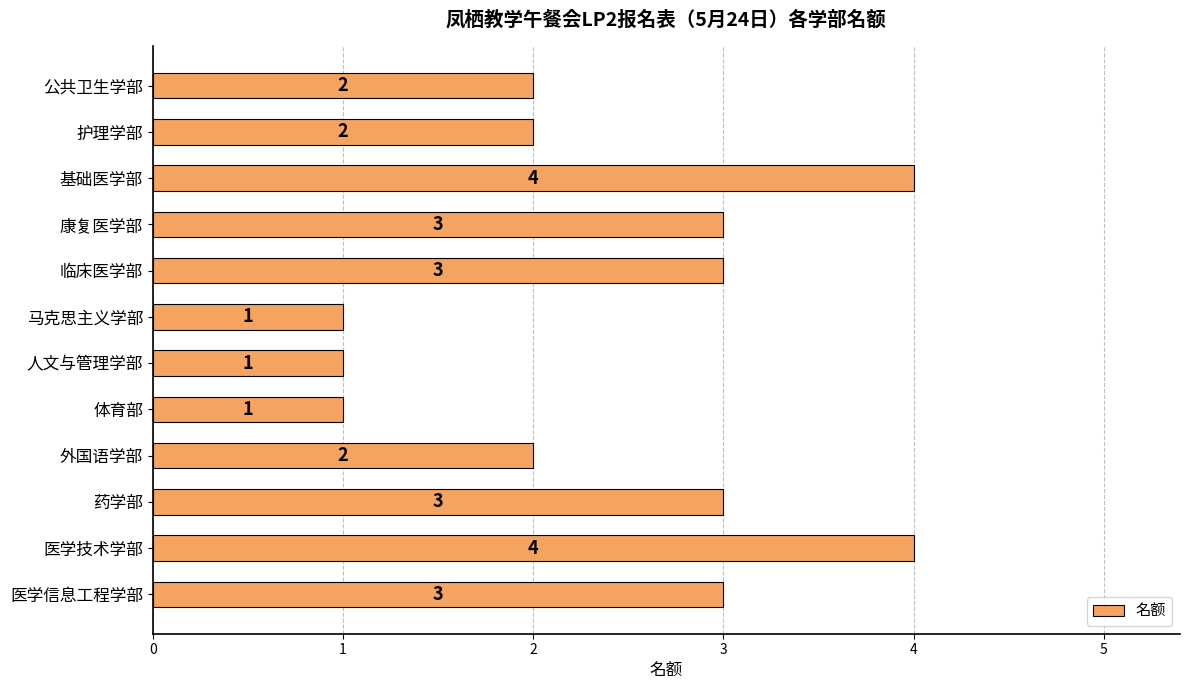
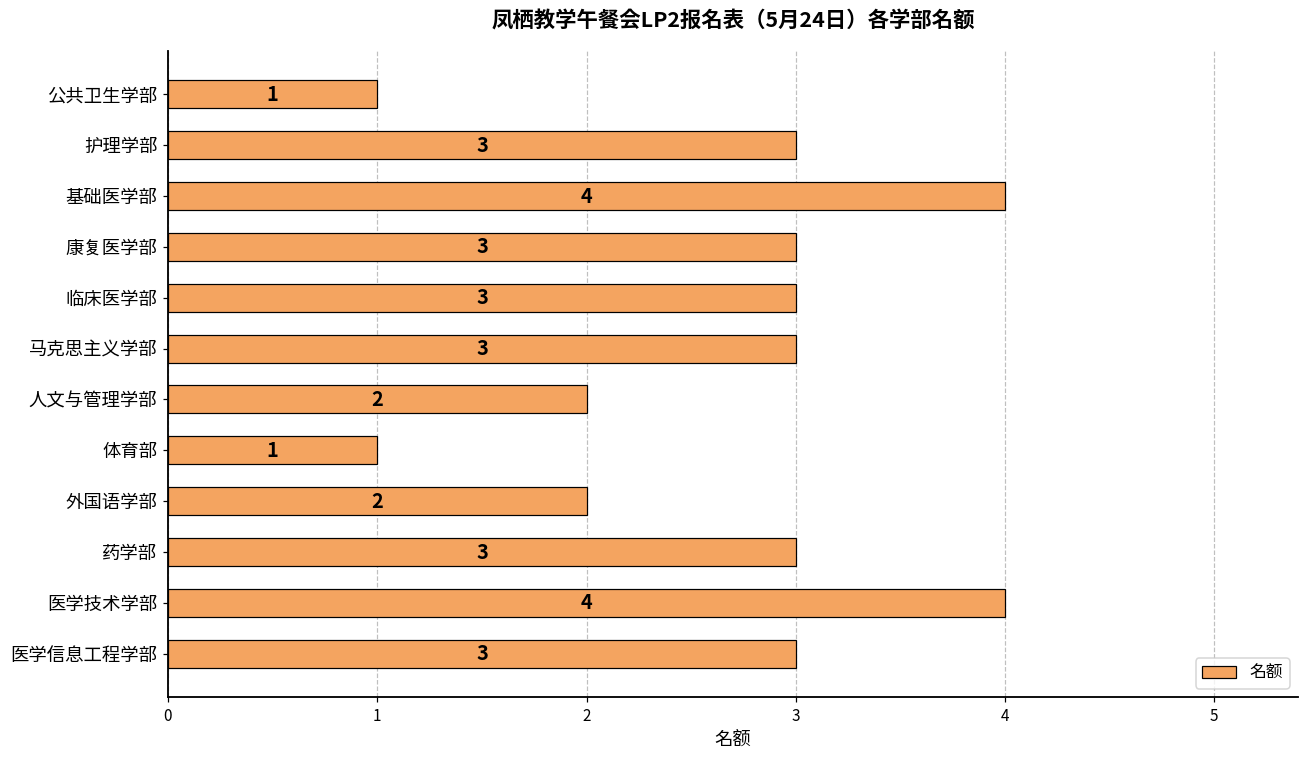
  {
-   "公共卫生学部": 2,
-   "护理学部": 2,
+   "公共卫生学部": 1,
+   "护理学部": 3,
    "基础医学部": 4,
    "康复医学部": 3,
    "临床医学部": 3,
-   "马克思主义学部": 1,
-   "人文与管理学部": 1,
+   "马克思主义学部": 3,
+   "人文与管理学部": 2,
    "体育部": 1,
    "外国语学部": 2,
    "药学部": 3,
    "医学技术学部": 4,
    "医学信息工程学部": 3
  }
